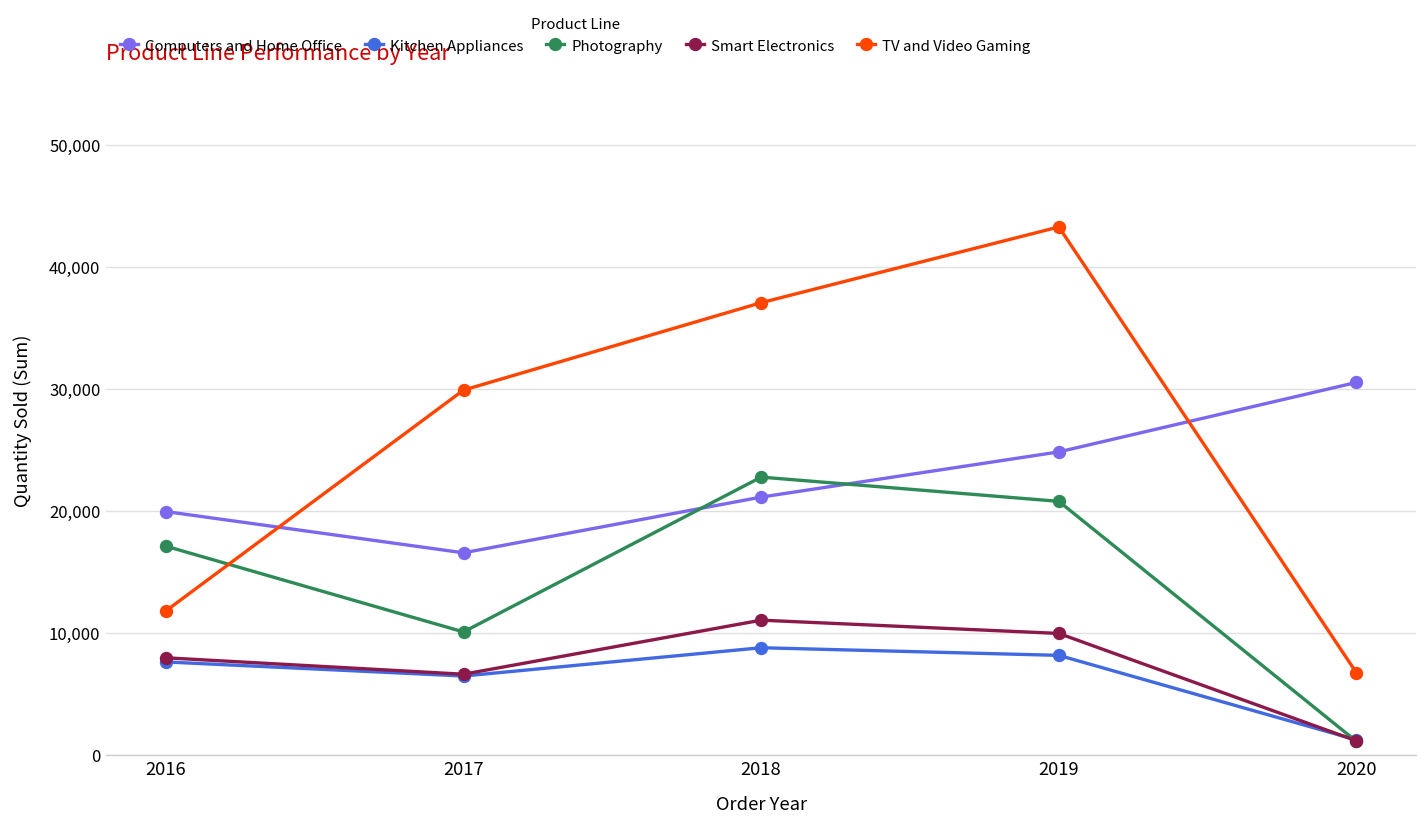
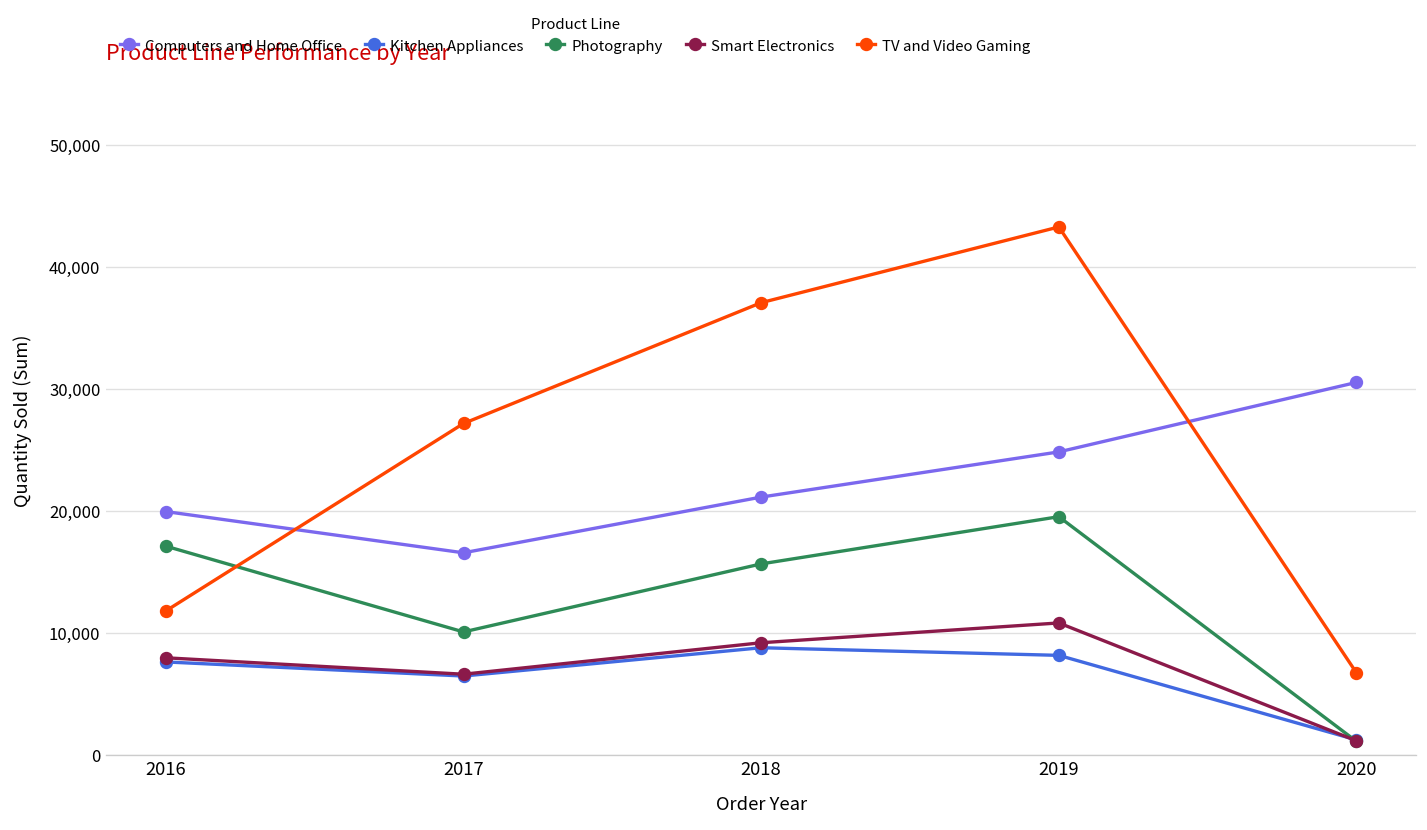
  {
    "Photography": {
      "2016": "17,100",
      "2017": "10,100",
-     "2018": "22,800",
-     "2019": "20,800"
+     "2018": "15,600",
+     "2019": "19,500"
    },
    "Smart Electronics": {
      "2016": "7,900",
-     "2018": "11,000",
-     "2019": "9,900"
+     "2018": "9,200",
+     "2019": "10,800"
    },
    "TV and Video Gaming": {
      "2016": "11,800",
-     "2017": "29,900",
+     "2017": "27,200",
      "2018": "37,100",
      "2019": "43,300",
      "2020": "6,700"
    }
  }
